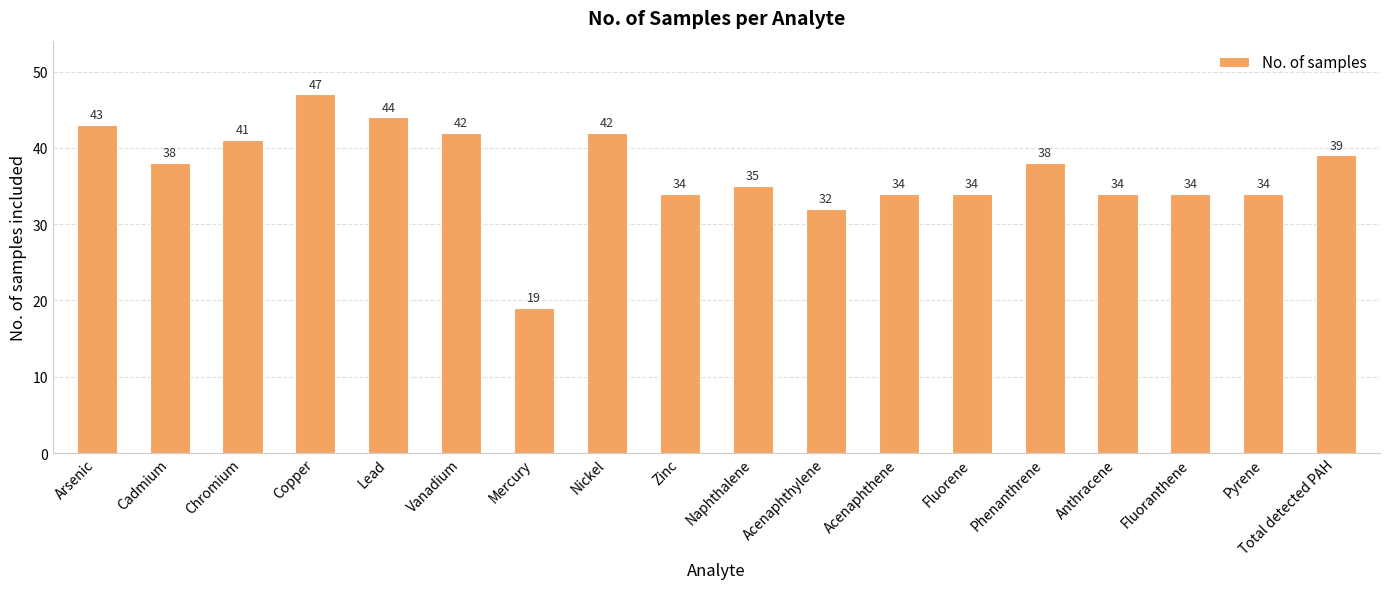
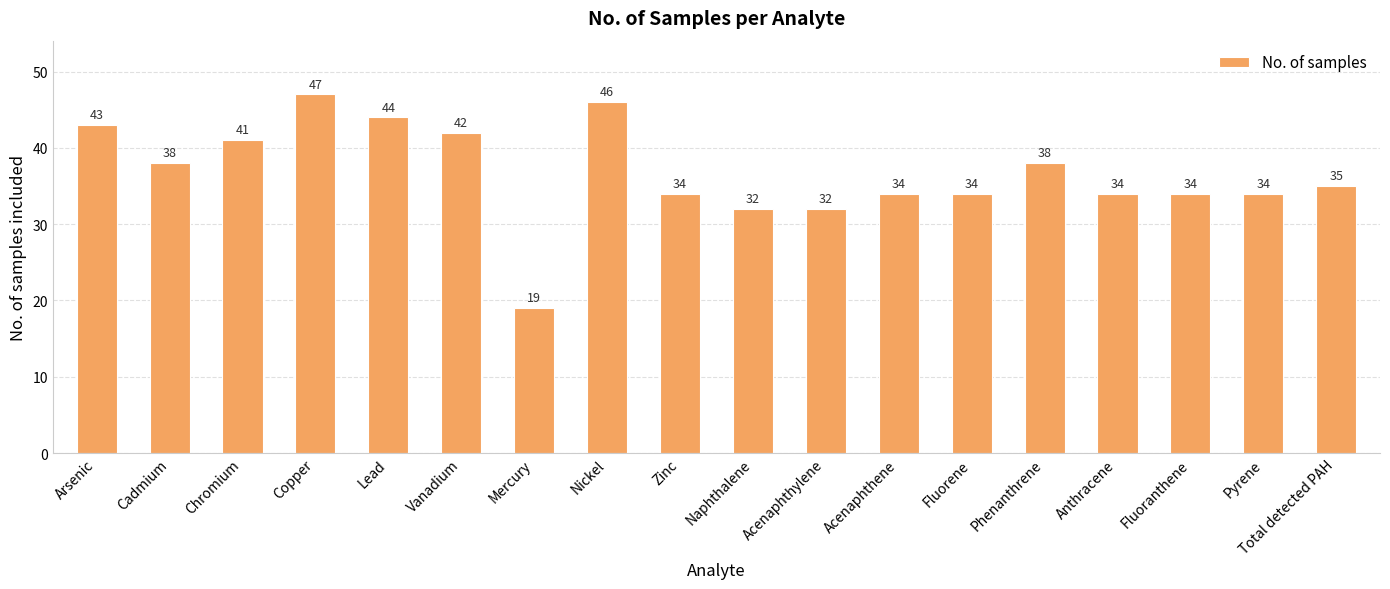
  {
    "Arsenic": 43,
    "Cadmium": 38,
    "Chromium": 41,
    "Copper": 47,
    "Lead": 44,
    "Vanadium": 42,
    "Mercury": 19,
-   "Nickel": 42,
+   "Nickel": 46,
    "Zinc": 34,
-   "Naphthalene": 35,
+   "Naphthalene": 32,
    "Acenaphthylene": 32,
    "Acenaphthene": 34,
    "Fluorene": 34,
    "Phenanthrene": 38,
    "Anthracene": 34,
    "Fluoranthene": 34,
    "Pyrene": 34,
-   "Total detected PAH": 39
+   "Total detected PAH": 35
  }
